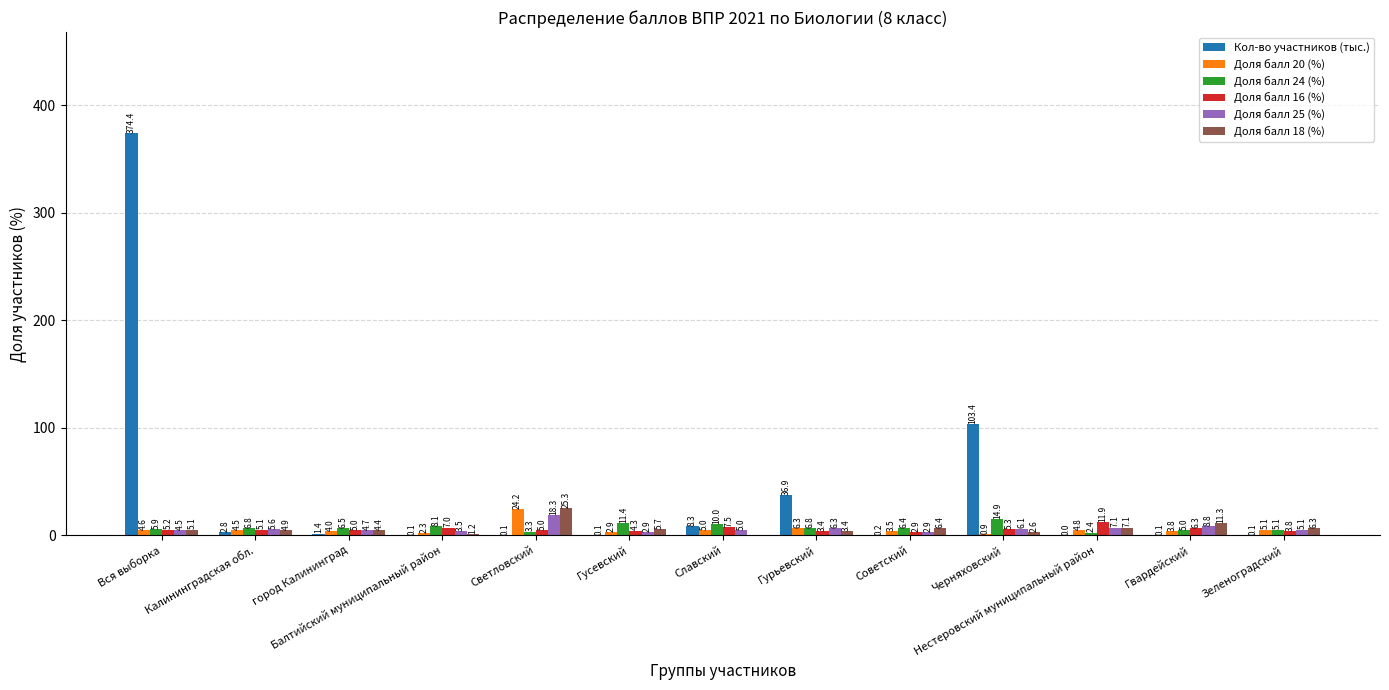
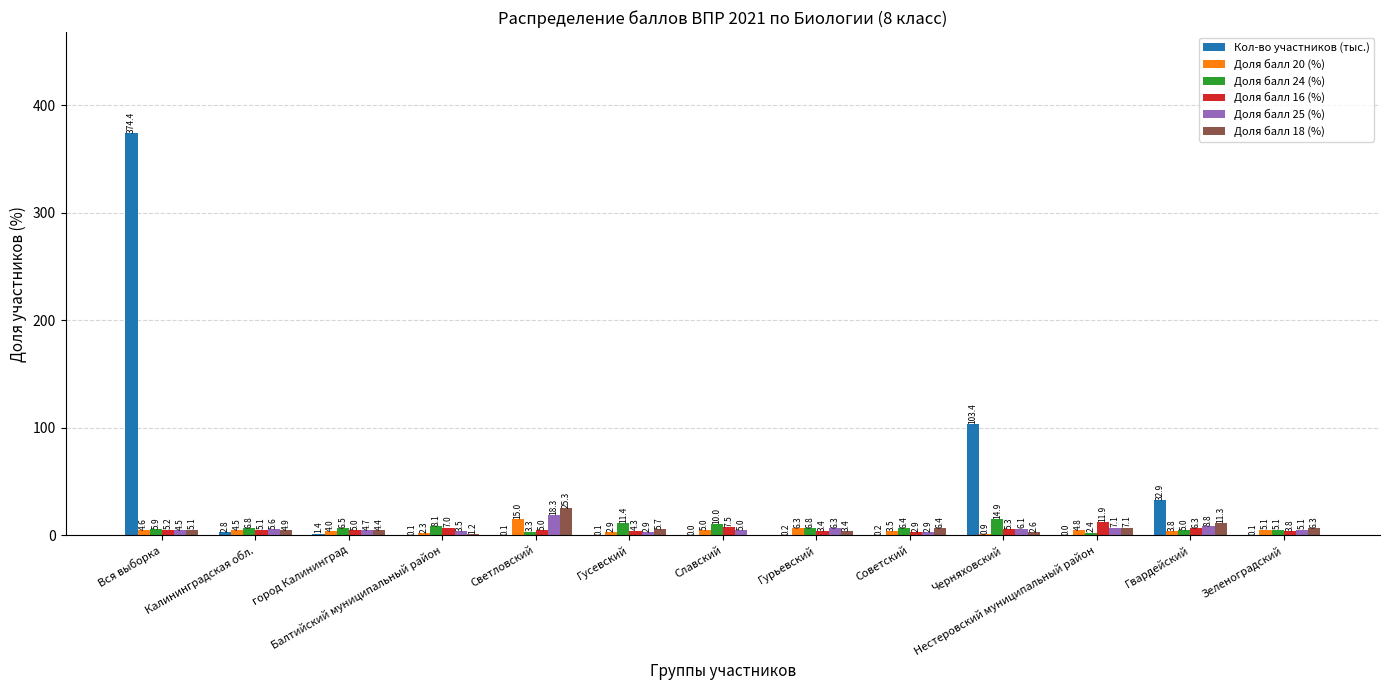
  {
    "Кол-во участников (тыс.)": {
      "Вся выборка": 374.4,
      "Калининградская обл.": 2.8,
      "город Калининград": 1.4,
      "Балтийский муниципальный район": 0.1,
      "Светловский": 0.1,
      "Гусевский": 0.1,
-     "Славский": 8.3,
-     "Гурьевский": 36.9,
+     "Славский": 0.0,
+     "Гурьевский": 0.2,
      "Советский": 0.2,
      "Черняховский": 103.4,
      "Нестеровский муниципальный район": 0.0,
-     "Гвардейский": 0.1,
+     "Гвардейский": 32.9,
      "Зеленоградский": 0.1
    },
    "Доля балл 20 (%)": {
      "Вся выборка": 4.6,
      "Калининградская обл.": 4.5,
      "город Калининград": 4.0,
      "Балтийский муниципальный район": 2.3,
-     "Светловский": 24.2,
+     "Светловский": 15.0,
      "Гусевский": 2.9,
      "Славский": 5.0,
      "Гурьевский": 6.3,
      "Советский": 3.5,
      "Черняховский": 0.9,
      "Нестеровский муниципальный район": 4.8,
      "Гвардейский": 3.8,
      "Зеленоградский": 5.1
    },
    "Доля балл 24 (%)": {
      "Вся выборка": 5.9,
      "Калининградская обл.": 6.8,
      "город Калининград": 6.5,
      "Балтийский муниципальный район": 8.1,
      "Светловский": 3.3,
      "Гусевский": 11.4,
      "Славский": 10.0,
      "Гурьевский": 6.8,
      "Советский": 6.4,
      "Черняховский": 14.9,
      "Нестеровский муниципальный район": 2.4,
      "Гвардейский": 5.0,
      "Зеленоградский": 5.1
    },
    "Доля балл 16 (%)": {
      "Вся выборка": 5.2,
      "Калининградская обл.": 5.1,
      "город Калининград": 5.0,
      "Балтийский муниципальный район": 7.0,
      "Светловский": 5.0,
      "Гусевский": 4.3,
      "Славский": 7.5,
      "Гурьевский": 3.4,
      "Советский": 2.9,
      "Черняховский": 5.3,
      "Нестеровский муниципальный район": 11.9,
      "Гвардейский": 6.3,
      "Зеленоградский": 3.8
    },
    "Доля балл 25 (%)": {
      "Вся выборка": 4.5,
      "Калининградская обл.": 5.6,
      "город Калининград": 4.7,
      "Балтийский муниципальный район": 3.5,
      "Светловский": 18.3,
      "Гусевский": 2.9,
      "Славский": 5.0,
      "Гурьевский": 6.3,
      "Советский": 2.9,
      "Черняховский": 6.1,
      "Нестеровский муниципальный район": 7.1,
      "Гвардейский": 8.8,
      "Зеленоградский": 5.1
    },
    "Доля балл 18 (%)": {
      "Вся выборка": 5.1,
      "Калининградская обл.": 4.9,
      "город Калининград": 4.4,
      "Балтийский муниципальный район": 1.2,
      "Светловский": 25.3,
      "Гусевский": 5.7,
      "Гурьевский": 3.4,
      "Советский": 6.4,
      "Черняховский": 2.6,
      "Нестеровский муниципальный район": 7.1,
      "Гвардейский": 11.3,
      "Зеленоградский": 6.3
    }
  }
